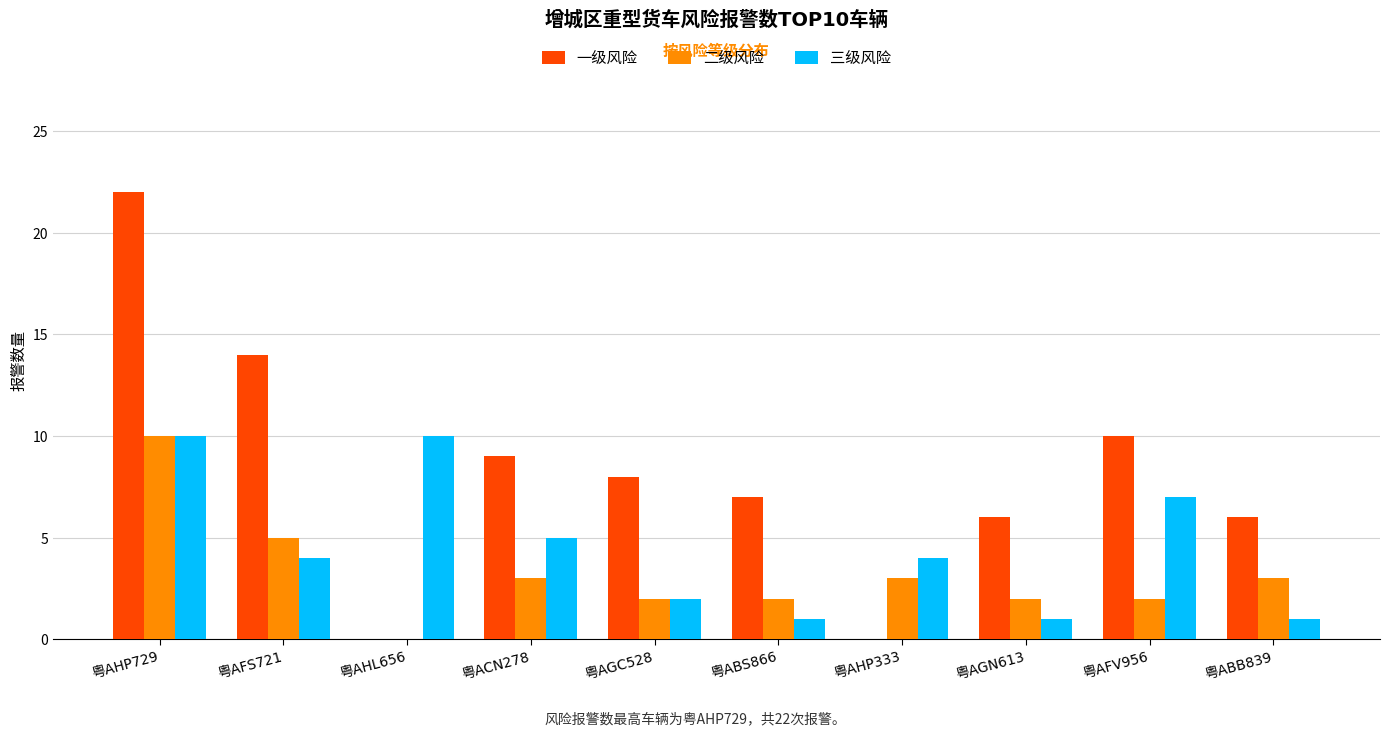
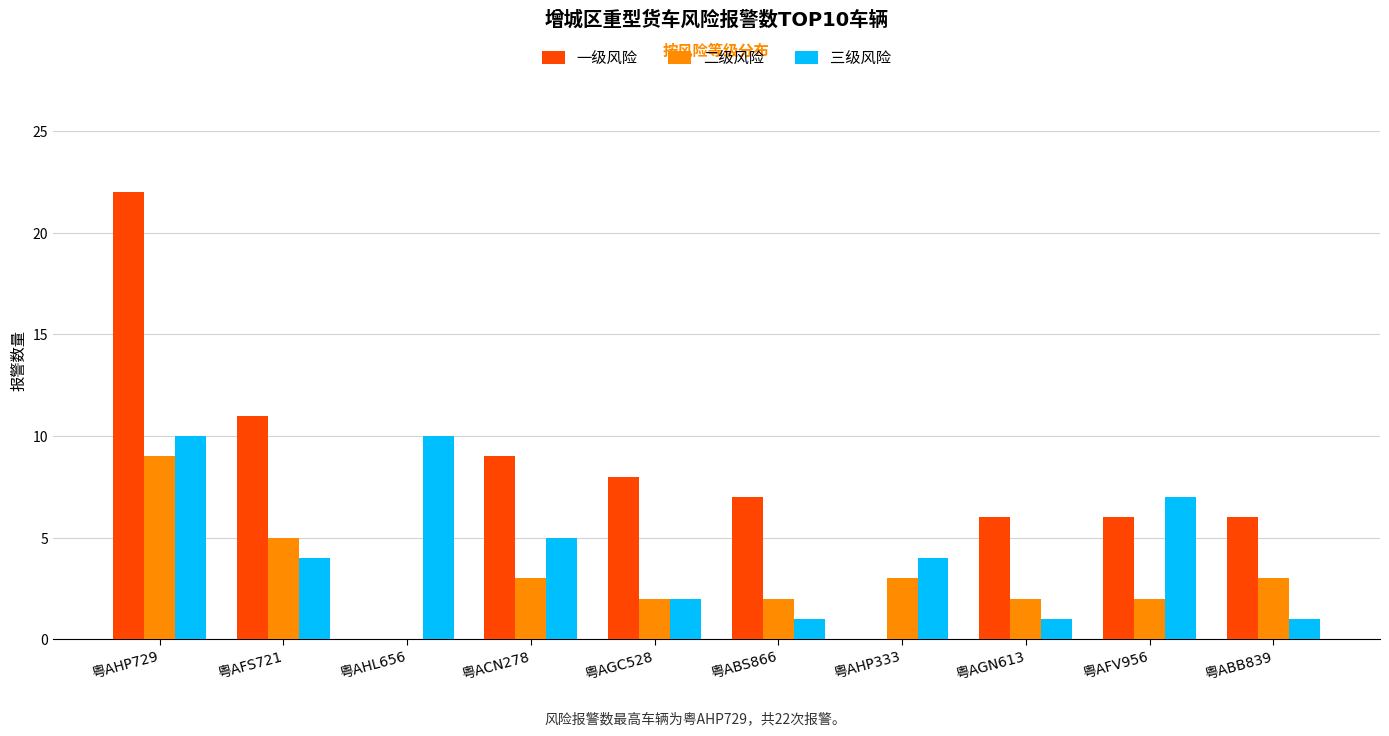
  {
    "一级风险": {
      "粤AHP729": 22,
-     "粤AFS721": 14,
+     "粤AFS721": 11,
      "粤AHL656": 0,
      "粤ACN278": 9,
      "粤AGC528": 8,
      "粤ABS866": 7,
      "粤AHP333": 0,
      "粤AGN613": 6,
-     "粤AFV956": 10,
+     "粤AFV956": 6,
      "粤ABB839": 6
    },
    "二级风险": {
-     "粤AHP729": 10,
+     "粤AHP729": 9,
      "粤AFS721": 5,
      "粤AHL656": 0,
      "粤ACN278": 3,
      "粤AGC528": 2,
      "粤ABS866": 2,
      "粤AHP333": 3,
      "粤AGN613": 2,
      "粤AFV956": 2,
      "粤ABB839": 3
    },
    "三级风险": {
      "粤AHP729": 10,
      "粤AFS721": 4,
      "粤AHL656": 10,
      "粤ACN278": 5,
      "粤AGC528": 2,
      "粤ABS866": 1,
      "粤AHP333": 4,
      "粤AGN613": 1,
      "粤AFV956": 7,
      "粤ABB839": 1
    }
  }
